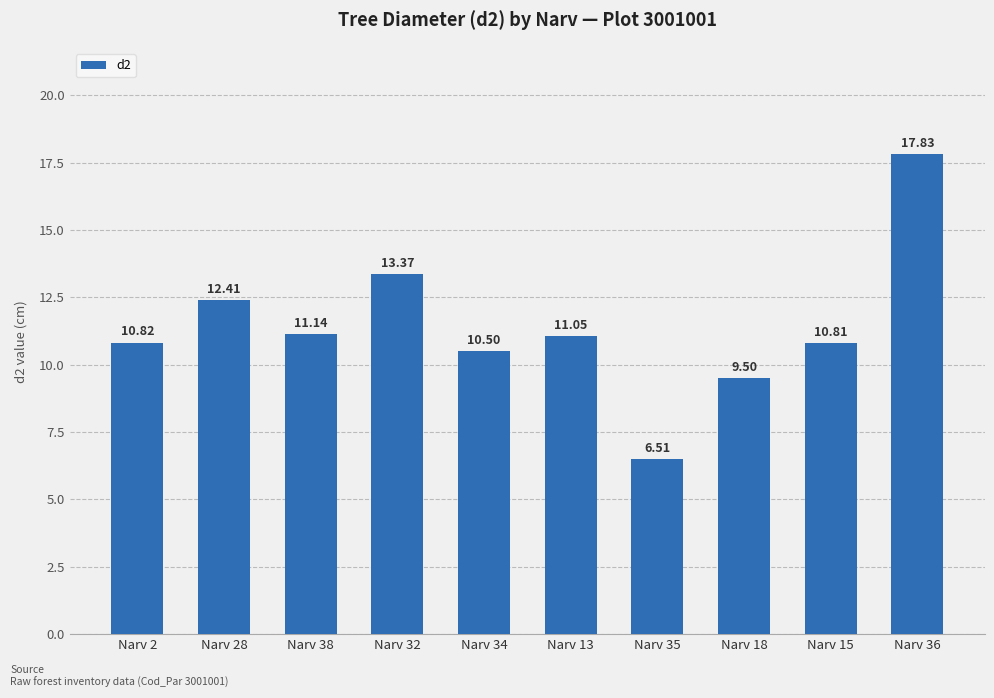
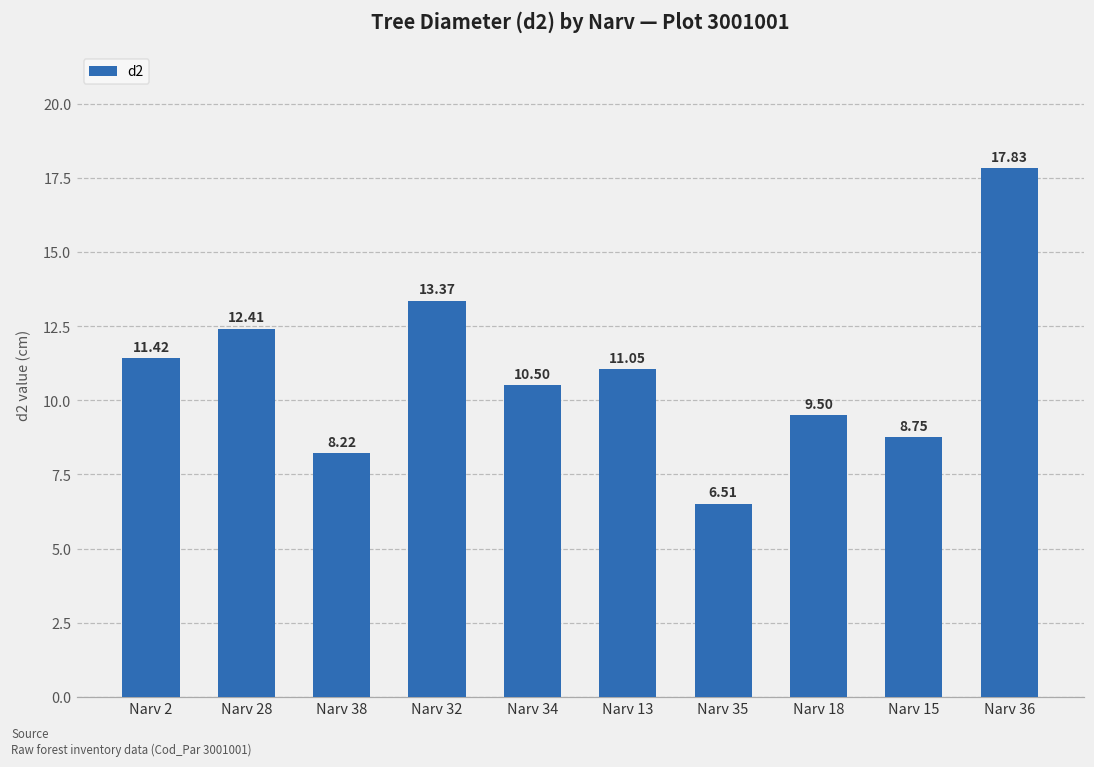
  {
-   "Narv 2": 10.82,
+   "Narv 2": 11.42,
    "Narv 28": 12.41,
-   "Narv 38": 11.14,
+   "Narv 38": 8.22,
    "Narv 32": 13.37,
    "Narv 34": 10.50,
    "Narv 13": 11.05,
    "Narv 35": 6.51,
    "Narv 18": 9.50,
-   "Narv 15": 10.81,
+   "Narv 15": 8.75,
    "Narv 36": 17.83
  }
